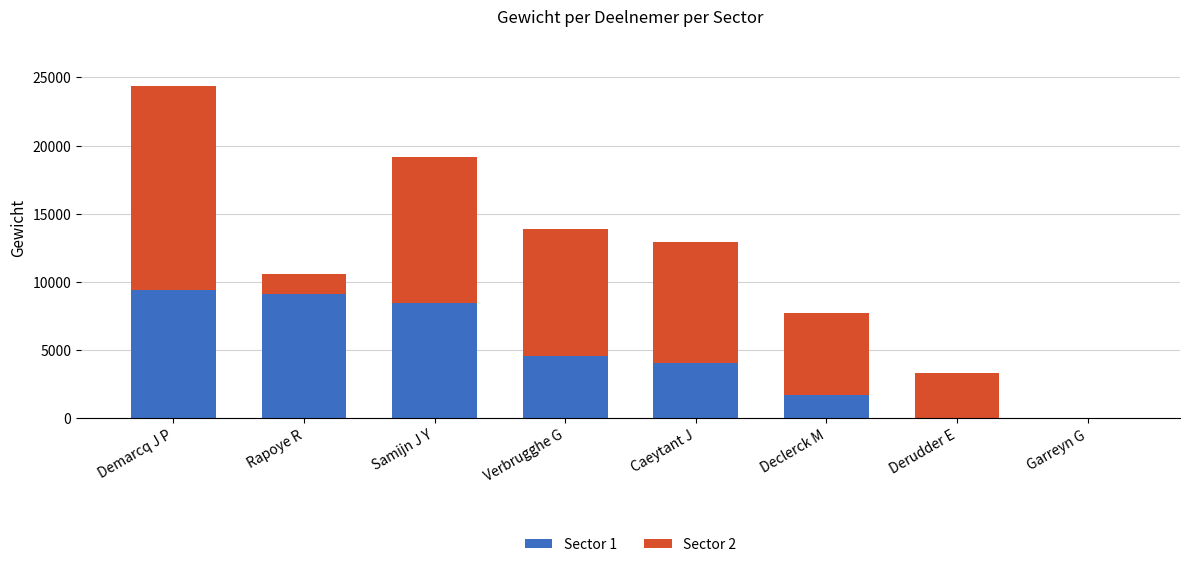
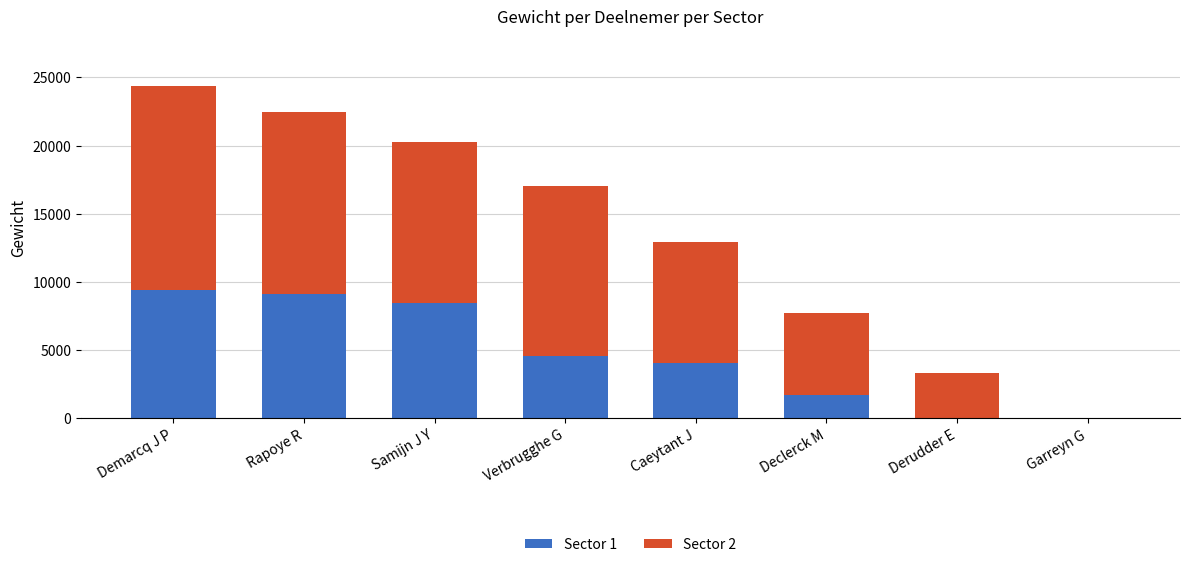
  {
    "Sector 1": {
      "Demarcq J P": 9400,
      "Rapoye R": 9100,
      "Samijn J Y": 8400,
      "Verbrugghe G": 4600,
      "Caeytant J": 4100,
      "Declerck M": 1700,
      "Derudder E": 0,
      "Garreyn G": 0
    },
    "Sector 2": {
      "Demarcq J P": 14900,
-     "Rapoye R": 1500,
-     "Samijn J Y": 10800,
-     "Verbrugghe G": 9300,
+     "Rapoye R": 13400,
+     "Samijn J Y": 11800,
+     "Verbrugghe G": 12400,
      "Caeytant J": 8900,
      "Declerck M": 6000,
      "Derudder E": 3300,
      "Garreyn G": 0
    }
  }
